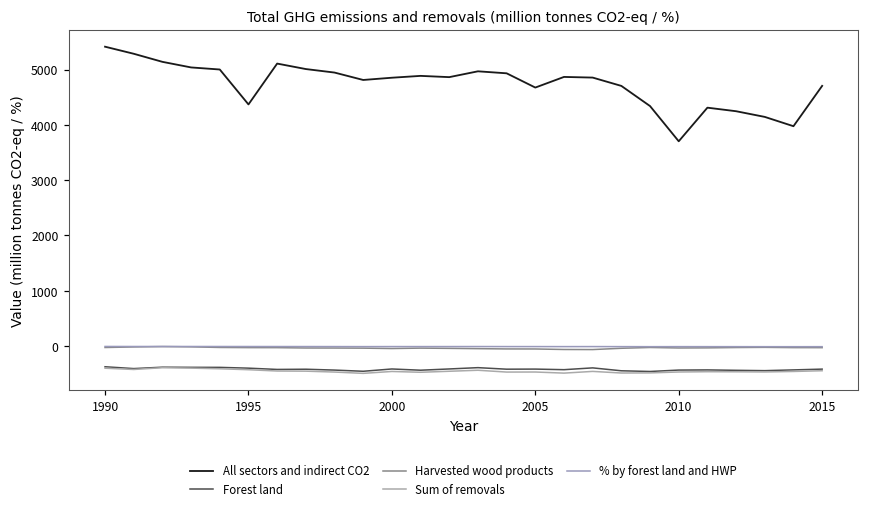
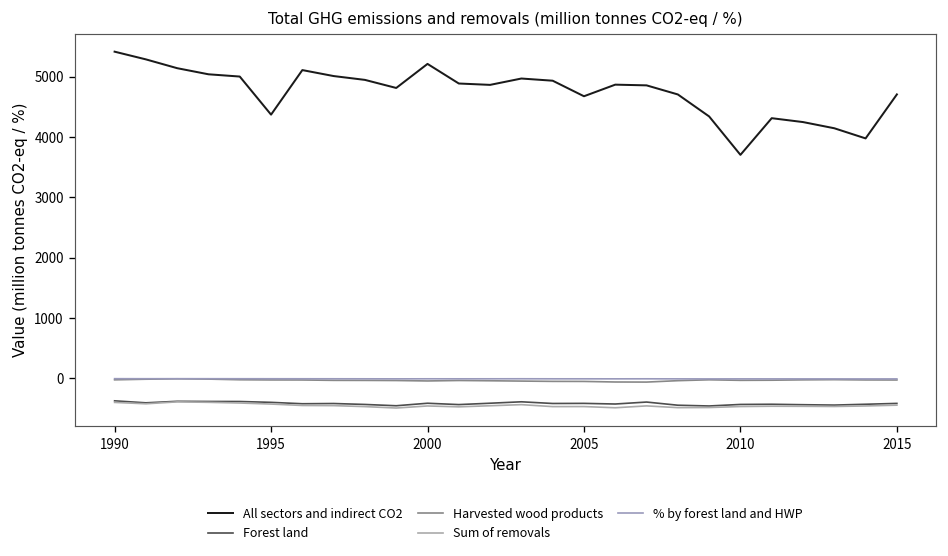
  {
    "All sectors and indirect CO2": {
      "1990": 5400,
      "1995": 4400,
-     "2000": 4900,
+     "2000": 5200,
      "2005": 4700,
      "2010": 3700,
      "2015": 4700
    },
    "Forest land": {
      "2005": -400
    }
  }
